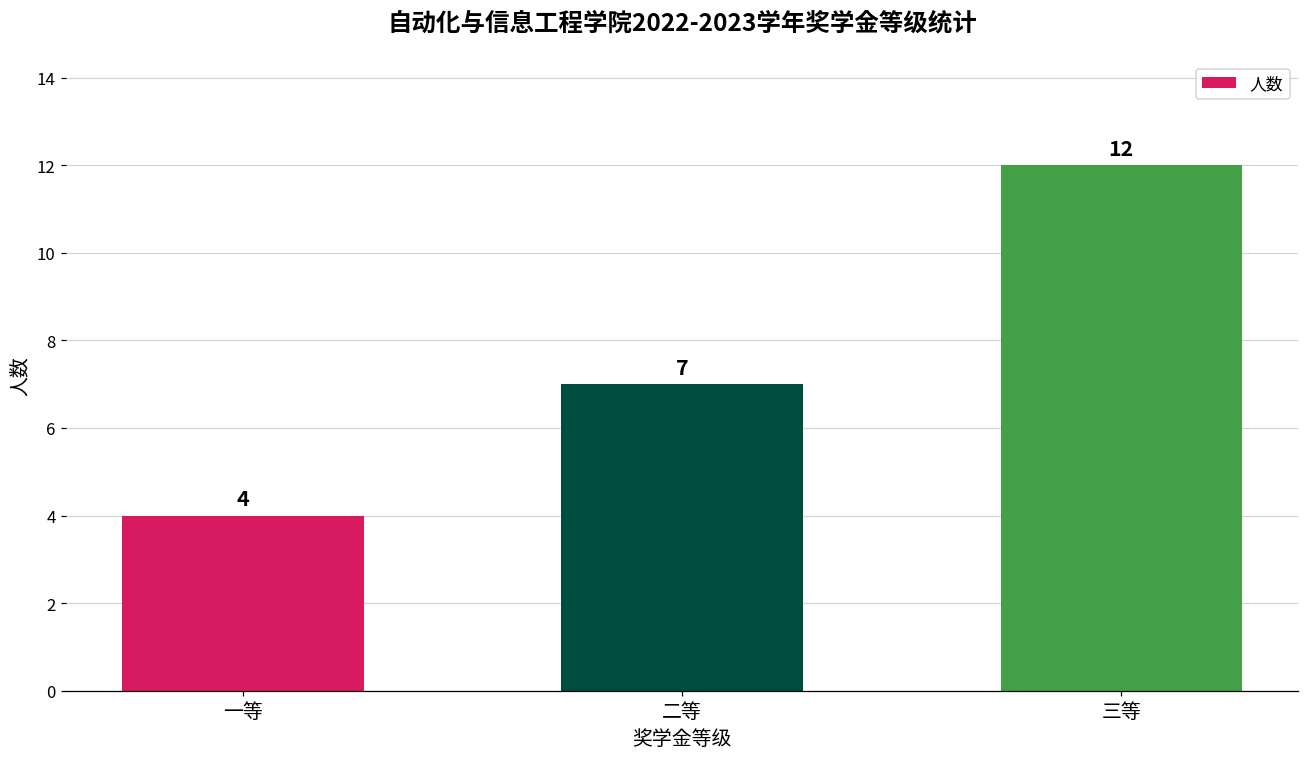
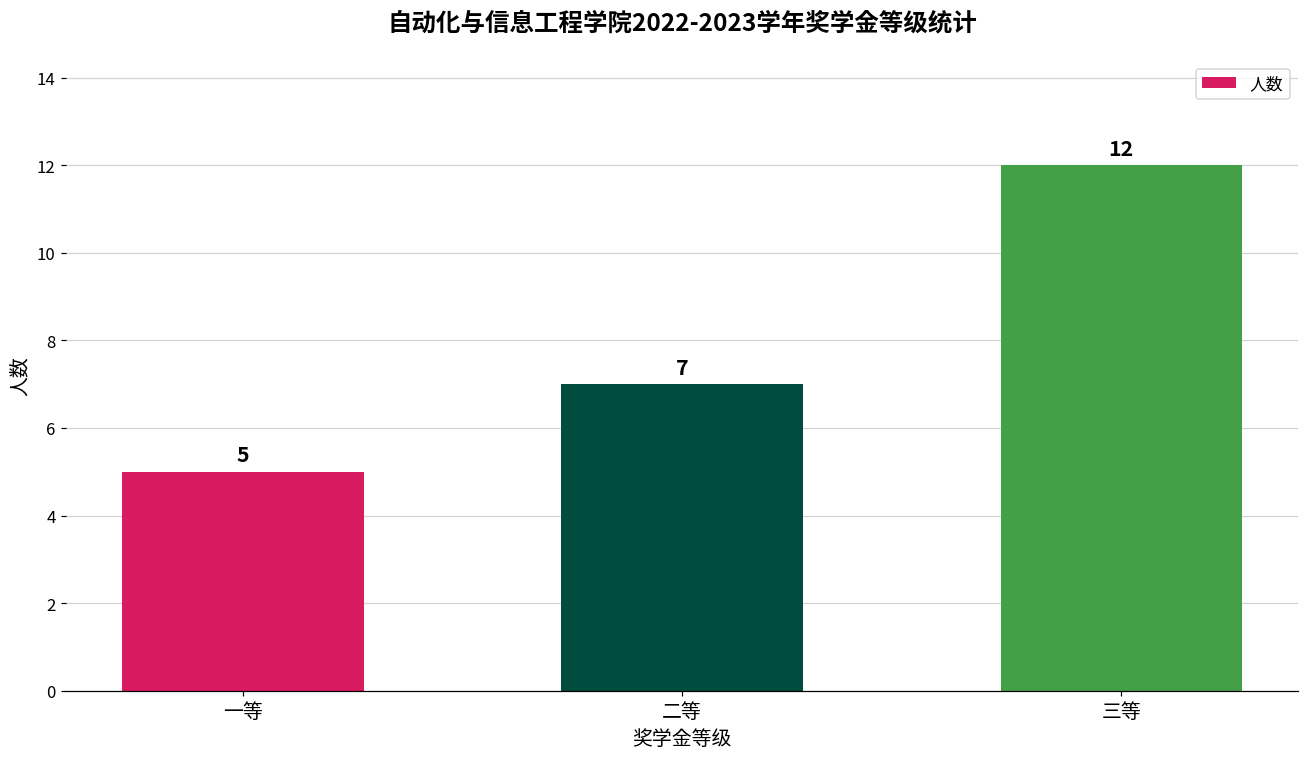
  {
-   "一等": 4,
+   "一等": 5,
    "二等": 7,
    "三等": 12
  }
